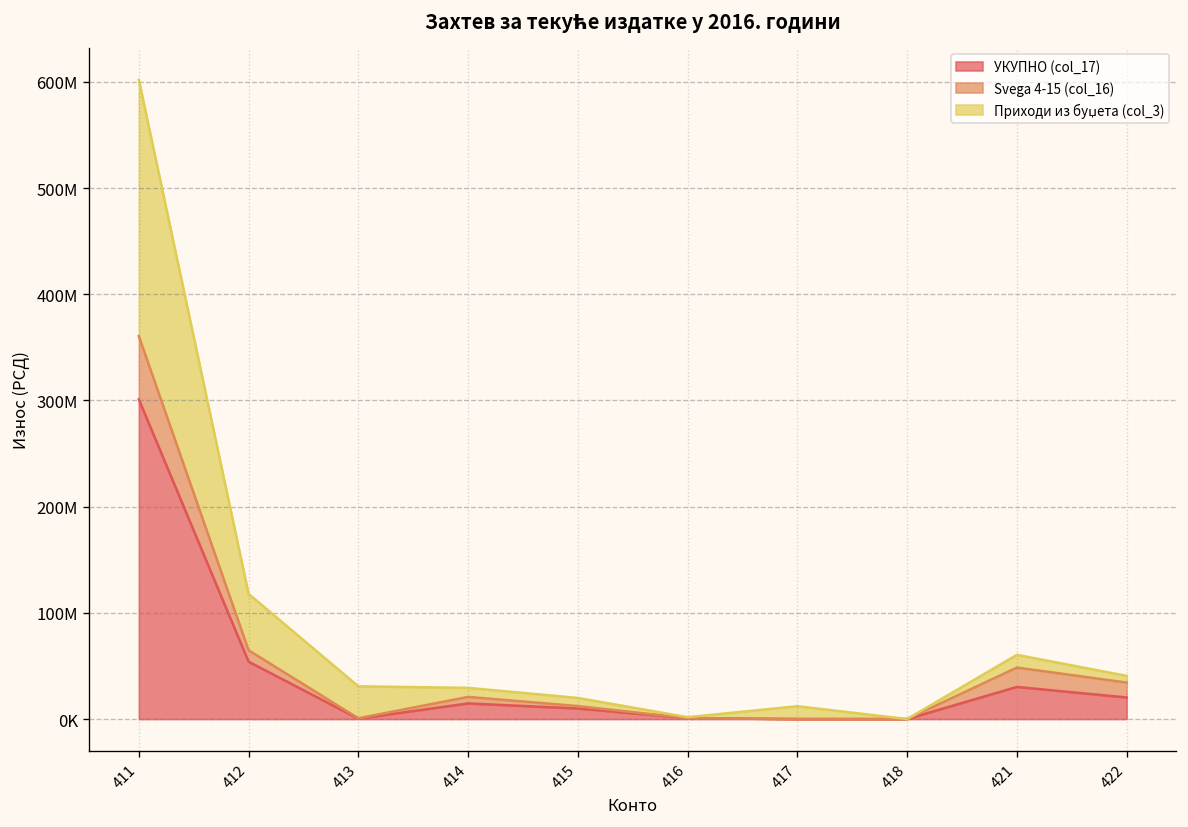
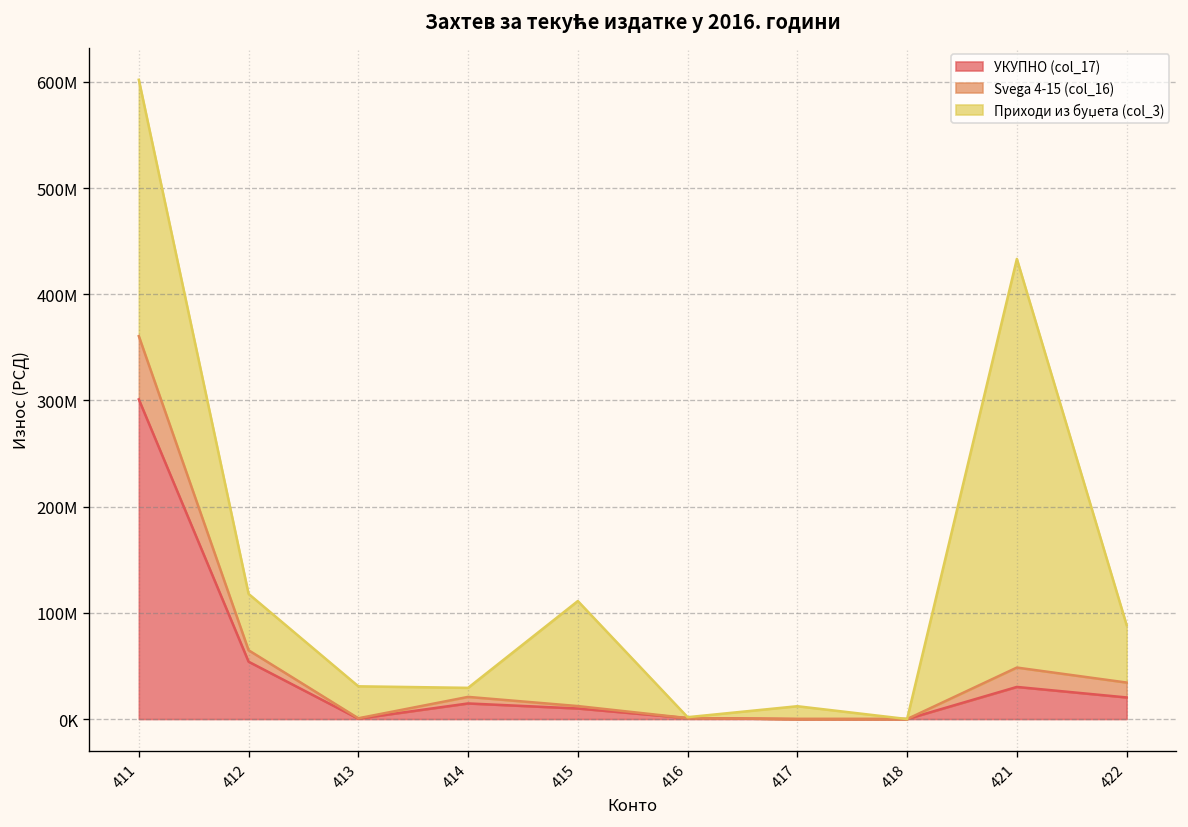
  {
    "Приходи из буџета (col_3)": {
      "411": 240000000,
      "412": 50000000,
      "413": 30000000,
      "414": 10000000,
-     "415": 10000000,
+     "415": 100000000,
      "417": 10000000,
-     "421": 10000000,
-     "422": 10000000
+     "421": 380000000,
+     "422": 50000000
    }
  }
